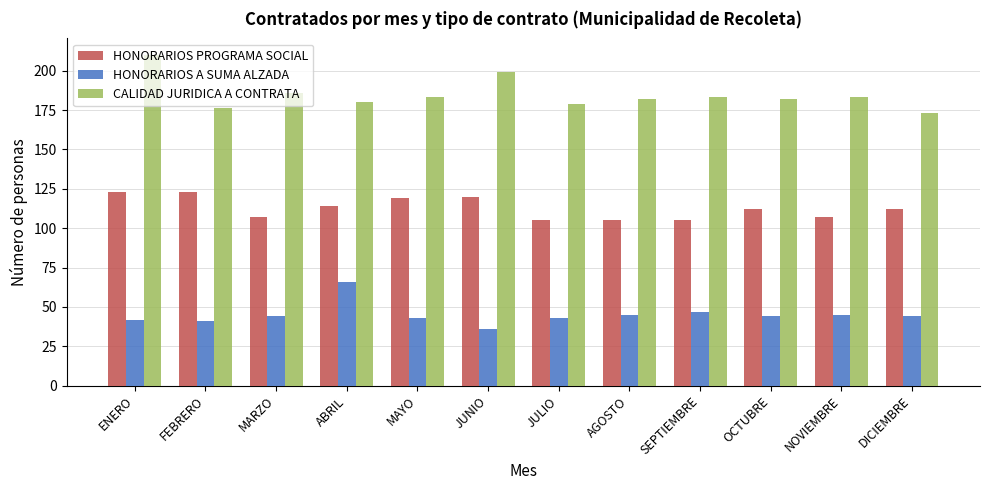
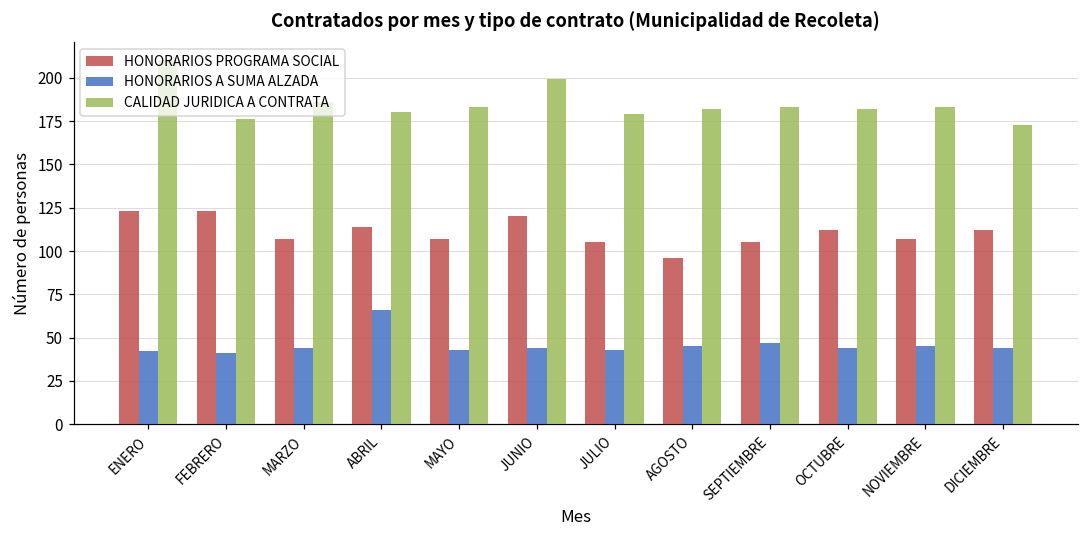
  {
    "HONORARIOS PROGRAMA SOCIAL": {
      "ENERO": 123,
      "FEBRERO": 123,
      "MARZO": 107,
      "ABRIL": 114,
-     "MAYO": 119,
+     "MAYO": 107,
      "JUNIO": 120,
      "JULIO": 105,
-     "AGOSTO": 105,
+     "AGOSTO": 96,
      "SEPTIEMBRE": 105,
      "OCTUBRE": 112,
      "NOVIEMBRE": 107,
      "DICIEMBRE": 112
    },
    "HONORARIOS A SUMA ALZADA": {
      "ENERO": 42,
      "FEBRERO": 41,
      "MARZO": 44,
      "ABRIL": 66,
      "MAYO": 43,
-     "JUNIO": 36,
+     "JUNIO": 44,
      "JULIO": 43,
      "AGOSTO": 45,
      "SEPTIEMBRE": 47,
      "OCTUBRE": 44,
      "NOVIEMBRE": 45,
      "DICIEMBRE": 44
    },
    "CALIDAD JURIDICA A CONTRATA": {
      "FEBRERO": 176,
      "ABRIL": 180,
      "MAYO": 183,
      "JUNIO": 199,
      "JULIO": 179,
      "AGOSTO": 182,
      "SEPTIEMBRE": 183,
      "OCTUBRE": 182,
      "NOVIEMBRE": 183,
      "DICIEMBRE": 173
    }
  }
